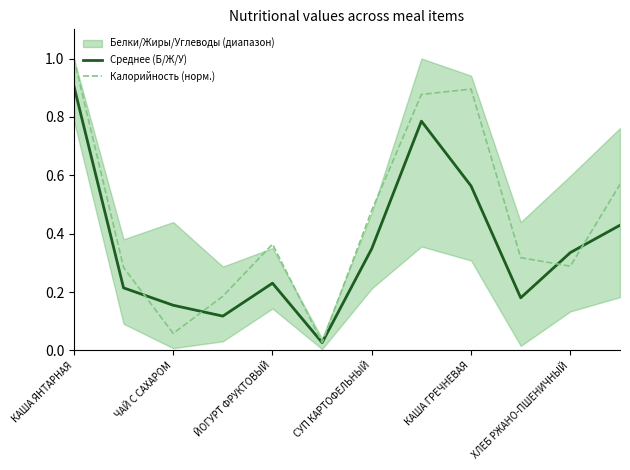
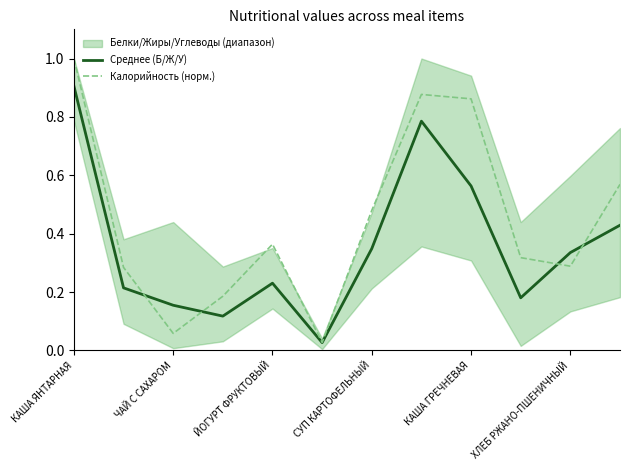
  {
    "Среднее (Б/Ж/У)": {
      "КАША ЯНТАРНАЯ": 0.91,
      "ЧАЙ С САХАРОМ": 0.15,
      "ЙОГУРТ ФРУКТОВЫЙ": 0.23,
      "СУП КАРТОФЕЛЬНЫЙ": 0.35,
      "КАША ГРЕЧНЕВАЯ": 0.56,
      "ХЛЕБ РЖАНО-ПШЕНИЧНЫЙ": 0.34
    },
    "Калорийность (норм.)": {
      "ЧАЙ С САХАРОМ": 0.06,
      "ЙОГУРТ ФРУКТОВЫЙ": 0.36,
-     "КАША ГРЕЧНЕВАЯ": 0.90,
+     "КАША ГРЕЧНЕВАЯ": 0.86,
      "ХЛЕБ РЖАНО-ПШЕНИЧНЫЙ": 0.29
    }
  }
